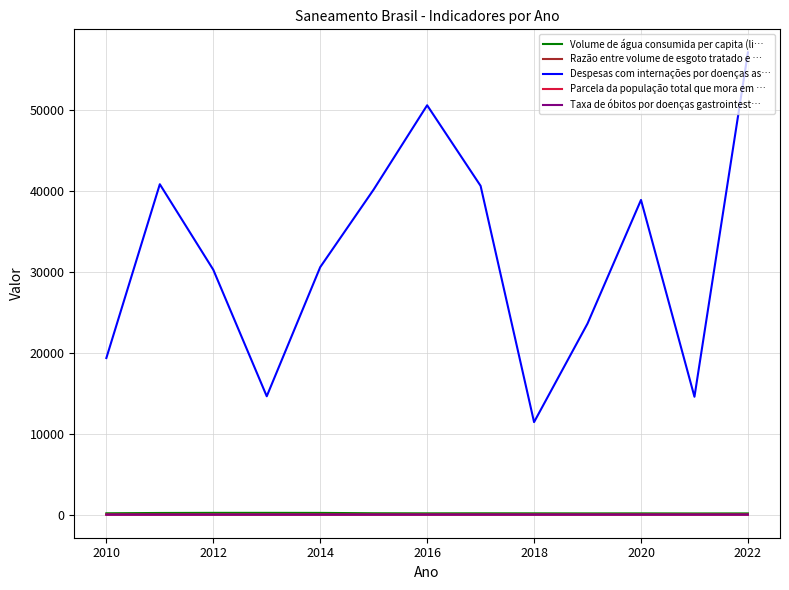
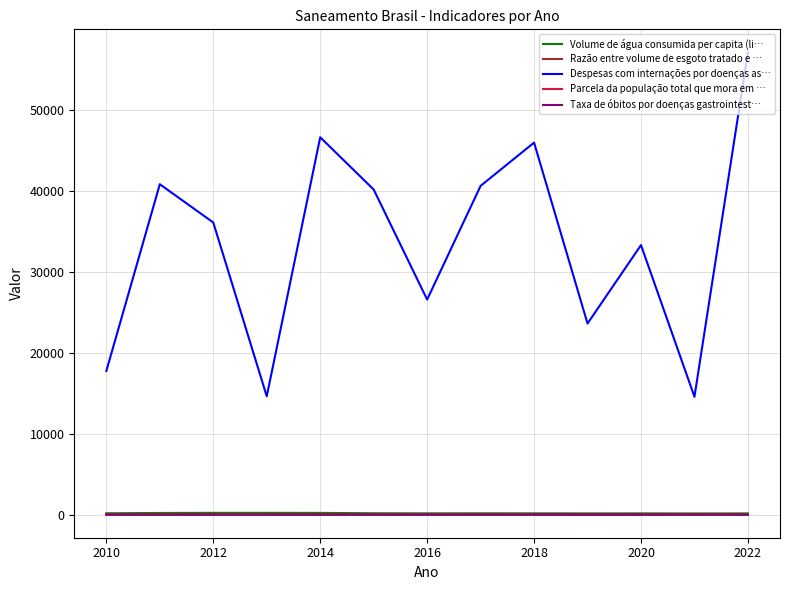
  {
    "Despesas com internações por doenças as…": {
-     "2010": 19000,
-     "2012": 30000,
-     "2014": 31000,
-     "2016": 51000,
-     "2018": 11000,
-     "2020": 39000
+     "2010": 18000,
+     "2012": 36000,
+     "2014": 47000,
+     "2016": 27000,
+     "2018": 46000,
+     "2020": 33000
    }
  }
